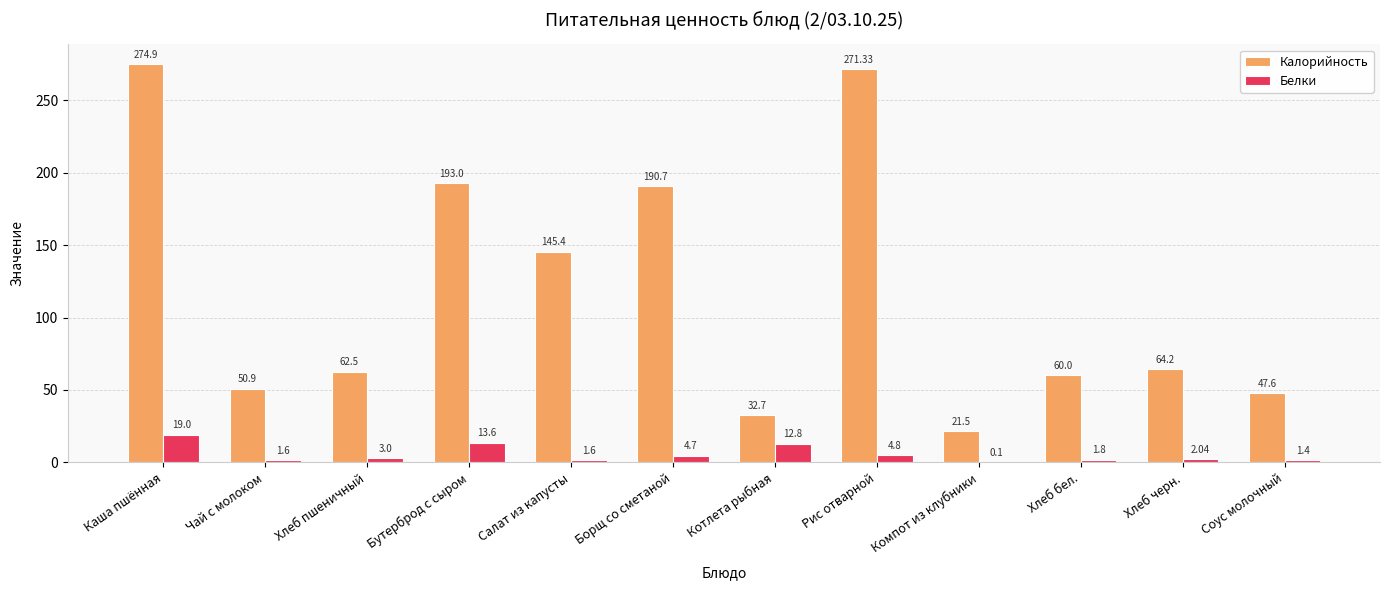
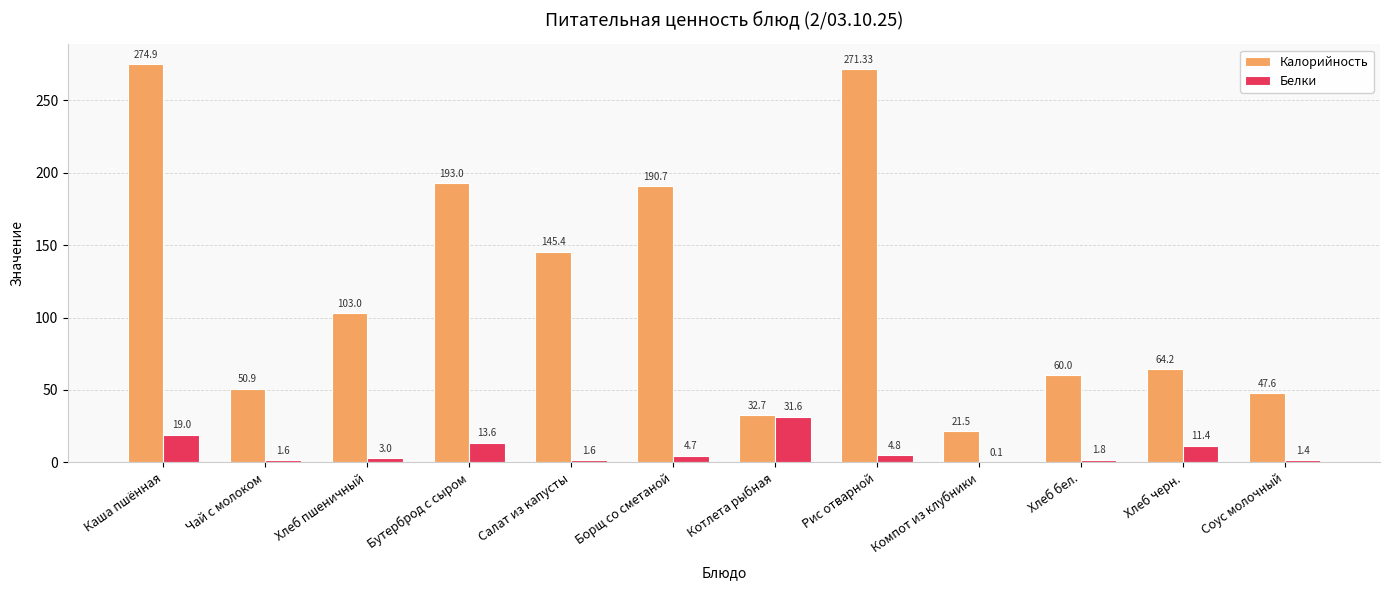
  {
    "Калорийность": {
      "Каша пшённая": 274.9,
      "Чай с молоком": 50.9,
-     "Хлеб пшеничный": 62.5,
+     "Хлеб пшеничный": 103.0,
      "Бутерброд с сыром": 193.0,
      "Салат из капусты": 145.4,
      "Борщ со сметаной": 190.7,
      "Котлета рыбная": 32.7,
      "Рис отварной": 271.33,
      "Компот из клубники": 21.5,
      "Хлеб бел.": 60.0,
      "Хлеб черн.": 64.2,
      "Соус молочный": 47.6
    },
    "Белки": {
      "Каша пшённая": 19.0,
      "Чай с молоком": 1.6,
      "Хлеб пшеничный": 3.0,
      "Бутерброд с сыром": 13.6,
      "Салат из капусты": 1.6,
      "Борщ со сметаной": 4.7,
-     "Котлета рыбная": 12.8,
+     "Котлета рыбная": 31.6,
      "Рис отварной": 4.8,
      "Компот из клубники": 0.1,
      "Хлеб бел.": 1.8,
-     "Хлеб черн.": 2.04,
+     "Хлеб черн.": 11.4,
      "Соус молочный": 1.4
    }
  }
